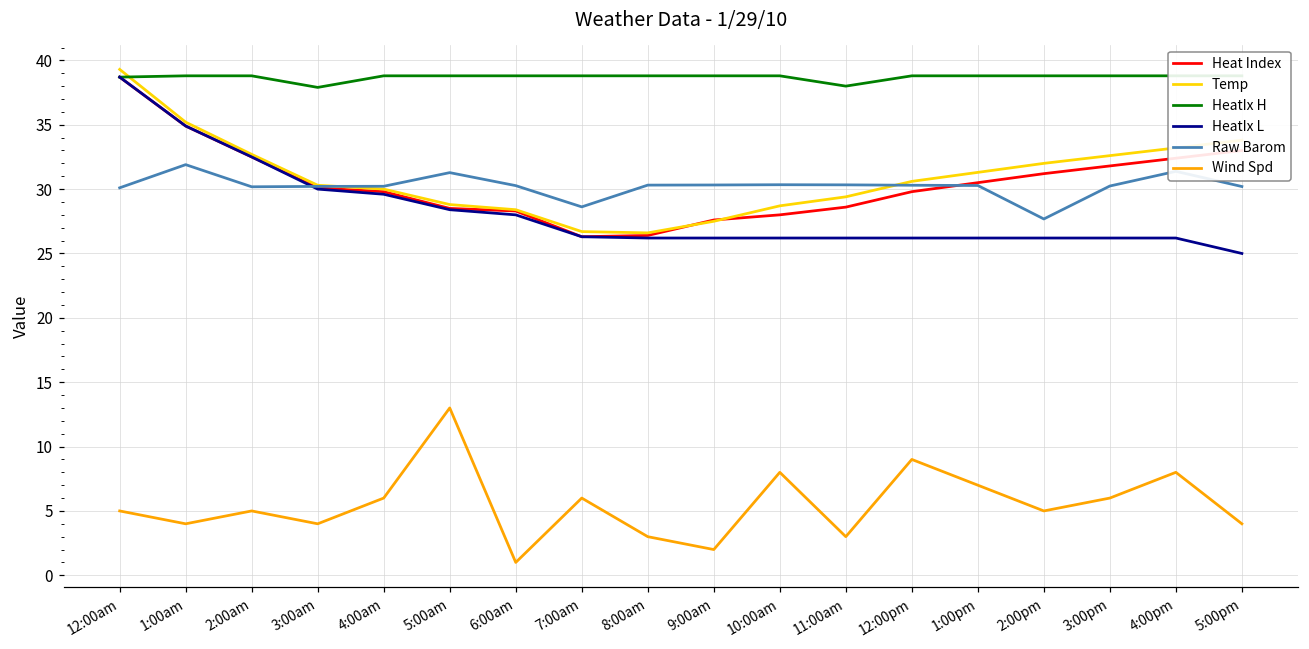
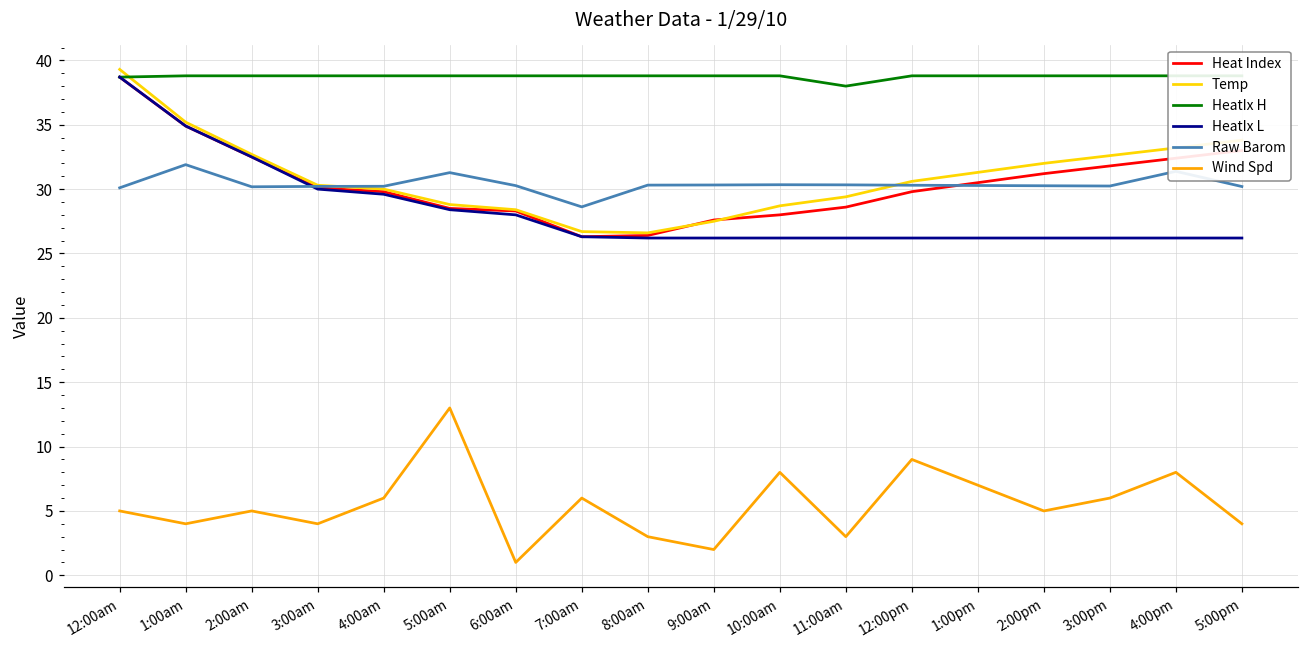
  {
    "Heat Index": {
      "10:00am": 28.0,
      "11:00am": 28.6,
      "12:00pm": 29.8,
      "2:00pm": 31.2,
      "3:00pm": 31.8
    },
    "HeatIx H": {
      "1:00am": 38.8,
      "2:00am": 38.8,
-     "3:00am": 37.9,
+     "3:00am": 38.8,
      "4:00am": 38.8,
      "5:00am": 38.8,
      "6:00am": 38.8,
      "7:00am": 38.8,
      "8:00am": 38.8,
      "9:00am": 38.8,
      "10:00am": 38.8,
      "11:00am": 38.0,
      "12:00pm": 38.8,
      "1:00pm": 38.8,
      "2:00pm": 38.8,
      "3:00pm": 38.8
    },
    "HeatIx L": {
      "6:00am": 28.0,
      "9:00am": 26.2,
      "10:00am": 26.2,
      "11:00am": 26.2,
      "12:00pm": 26.2,
      "1:00pm": 26.2,
      "2:00pm": 26.2,
      "3:00pm": 26.2,
      "4:00pm": 26.2,
-     "5:00pm": 25.0
+     "5:00pm": 26.2
    },
    "Raw Barom": {
      "12:00am": 30.1,
      "1:00am": 31.9,
      "2:00am": 30.2,
      "4:00am": 30.2,
      "5:00am": 31.3,
      "6:00am": 30.3,
      "7:00am": 28.6,
      "8:00am": 30.3,
      "9:00am": 30.3,
      "10:00am": 30.3,
      "11:00am": 30.3,
      "12:00pm": 30.3,
-     "2:00pm": 27.7,
+     "2:00pm": 30.3,
      "3:00pm": 30.2,
      "5:00pm": 30.2
    }
  }
